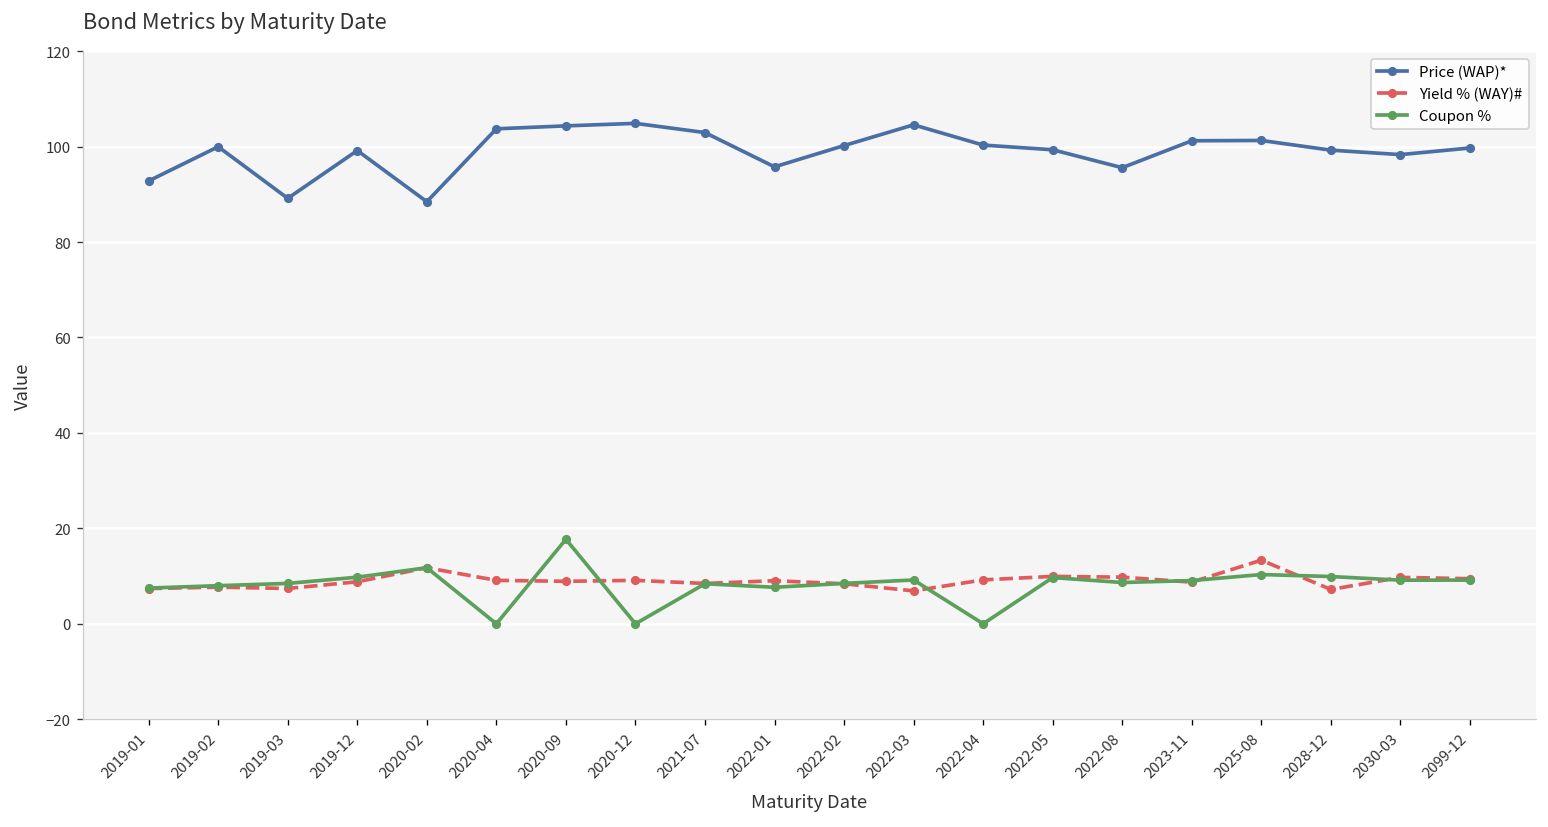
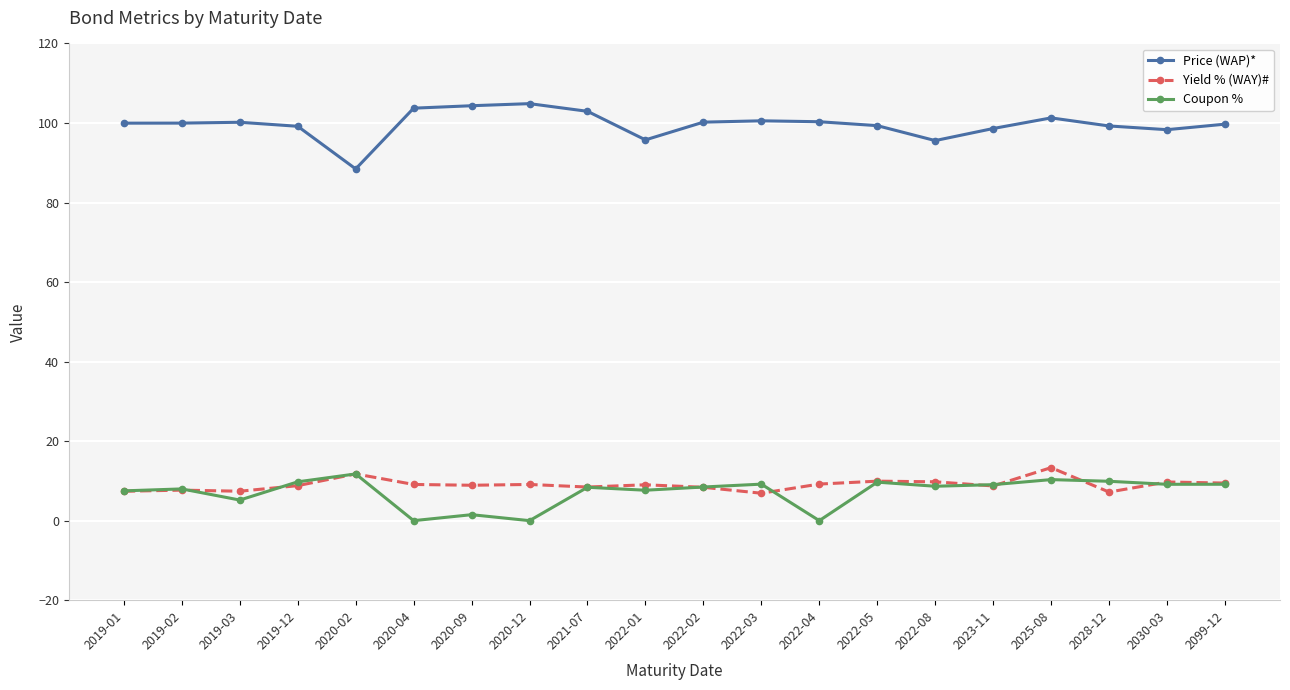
  {
    "Price (WAP)*": {
-     "2019-01": 93,
+     "2019-01": 100,
      "2019-02": 100,
-     "2019-03": 89,
+     "2019-03": 100,
      "2019-12": 99,
      "2020-02": 88,
      "2020-04": 104,
      "2020-09": 104,
      "2020-12": 105,
      "2021-07": 103,
      "2022-01": 96,
      "2022-02": 100,
-     "2022-03": 105,
+     "2022-03": 101,
      "2022-04": 100,
      "2022-05": 99,
      "2022-08": 96,
-     "2023-11": 101,
+     "2023-11": 99,
      "2025-08": 101,
      "2028-12": 99,
      "2030-03": 98,
      "2099-12": 100
    },
    "Yield % (WAY)#": {
      "2019-03": 7,
      "2019-12": 9,
      "2020-04": 9,
      "2020-09": 9,
      "2020-12": 9,
      "2022-01": 9,
      "2022-03": 7,
      "2022-04": 9,
      "2022-08": 10,
      "2025-08": 13,
      "2028-12": 7
    },
    "Coupon %": {
-     "2019-03": 8,
+     "2019-03": 5,
      "2019-12": 10,
      "2020-04": 0,
-     "2020-09": 18,
+     "2020-09": 2,
      "2020-12": 0,
      "2022-01": 8,
      "2022-03": 9,
      "2022-04": 0,
      "2022-08": 9,
      "2025-08": 10,
      "2028-12": 10
    }
  }
